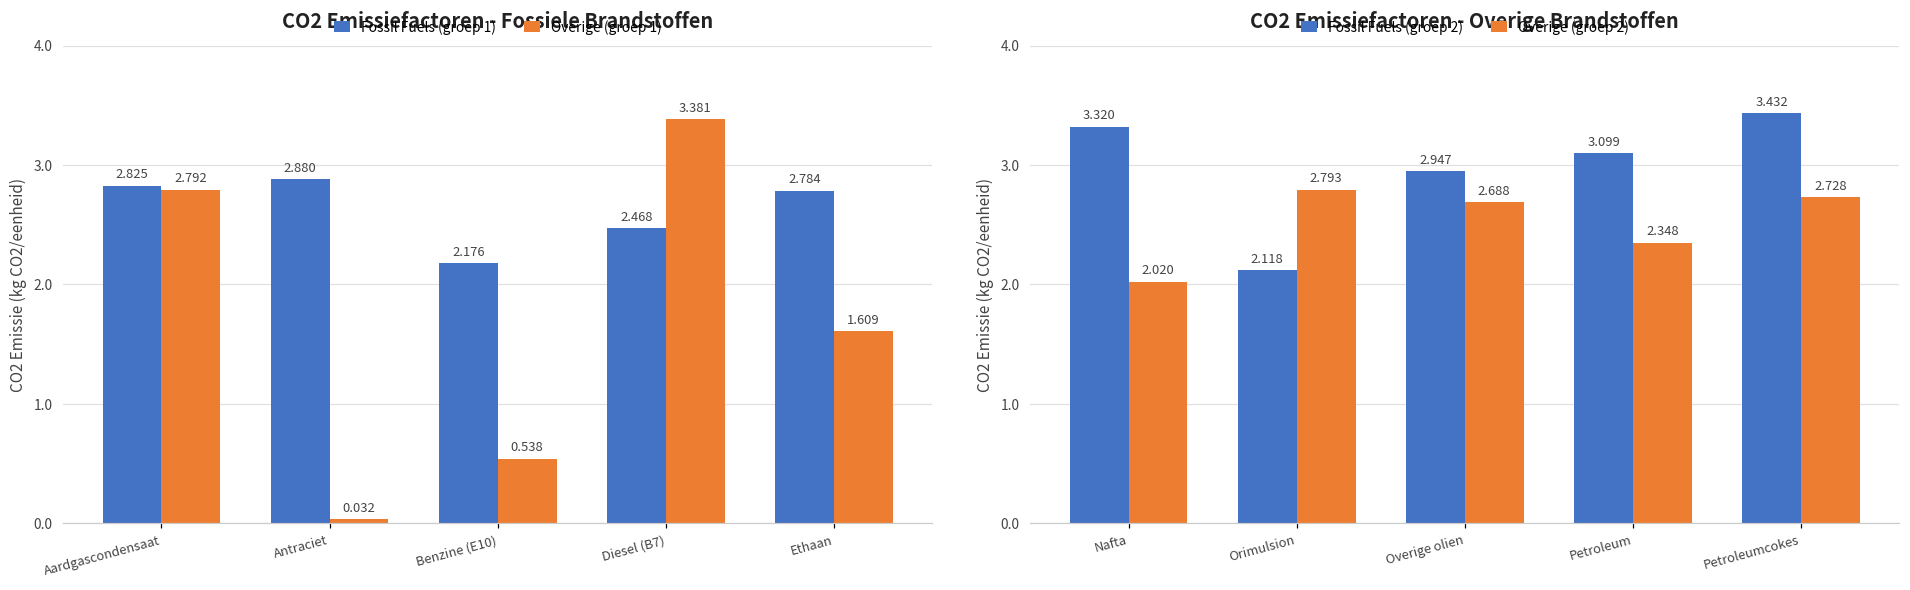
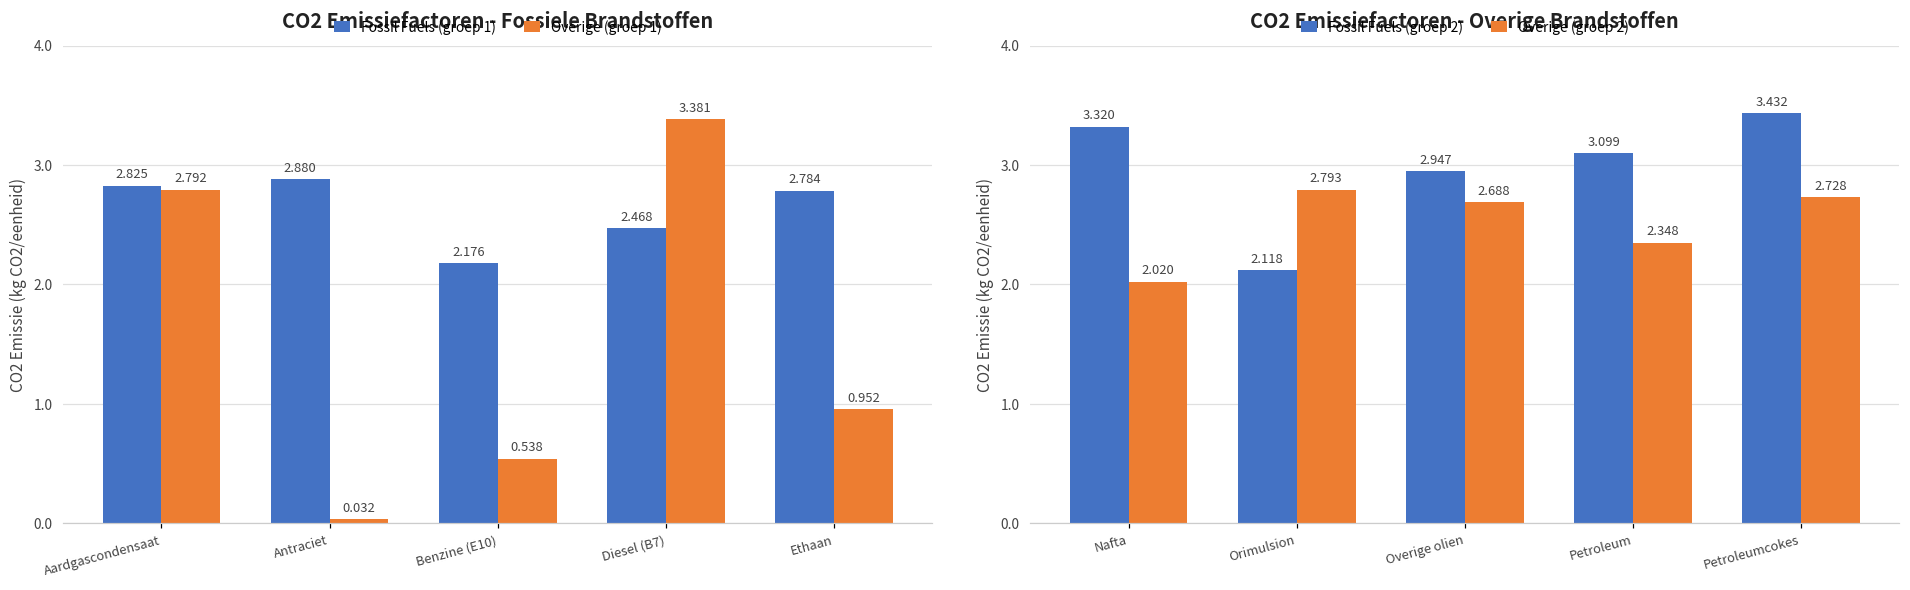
  {
    "CO2 Emissiefactoren - Fossiele Brandstoffen": {
      "Fossil Fuels (groep 1)": {
        "Aardgascondensaat": 2.825,
        "Antraciet": 2.880,
        "Benzine (E10)": 2.176,
        "Diesel (B7)": 2.468,
        "Ethaan": 2.784
      },
      "Overige (groep 1)": {
        "Aardgascondensaat": 2.792,
        "Antraciet": 0.032,
        "Benzine (E10)": 0.538,
        "Diesel (B7)": 3.381,
-       "Ethaan": 1.609
+       "Ethaan": 0.952
      }
    },
    "CO2 Emissiefactoren - Overige Brandstoffen": {
      "Fossil Fuels (groep 2)": {
        "Nafta": 3.320,
        "Orimulsion": 2.118,
        "Overige olien": 2.947,
        "Petroleum": 3.099,
        "Petroleumcokes": 3.432
      },
      "Overige (groep 2)": {
        "Nafta": 2.020,
        "Orimulsion": 2.793,
        "Overige olien": 2.688,
        "Petroleum": 2.348,
        "Petroleumcokes": 2.728
      }
    }
  }
